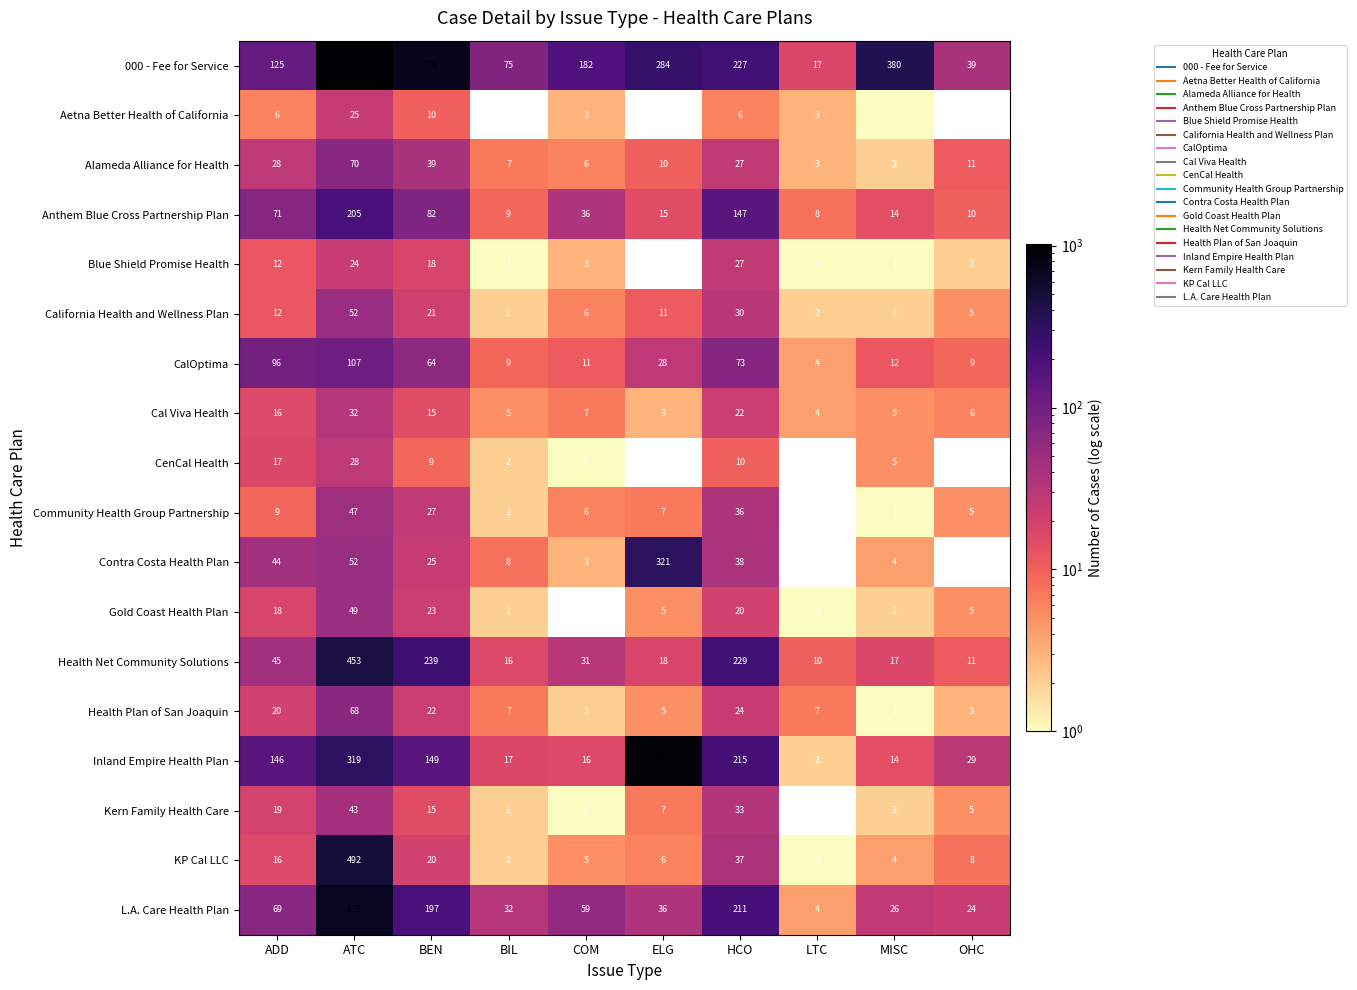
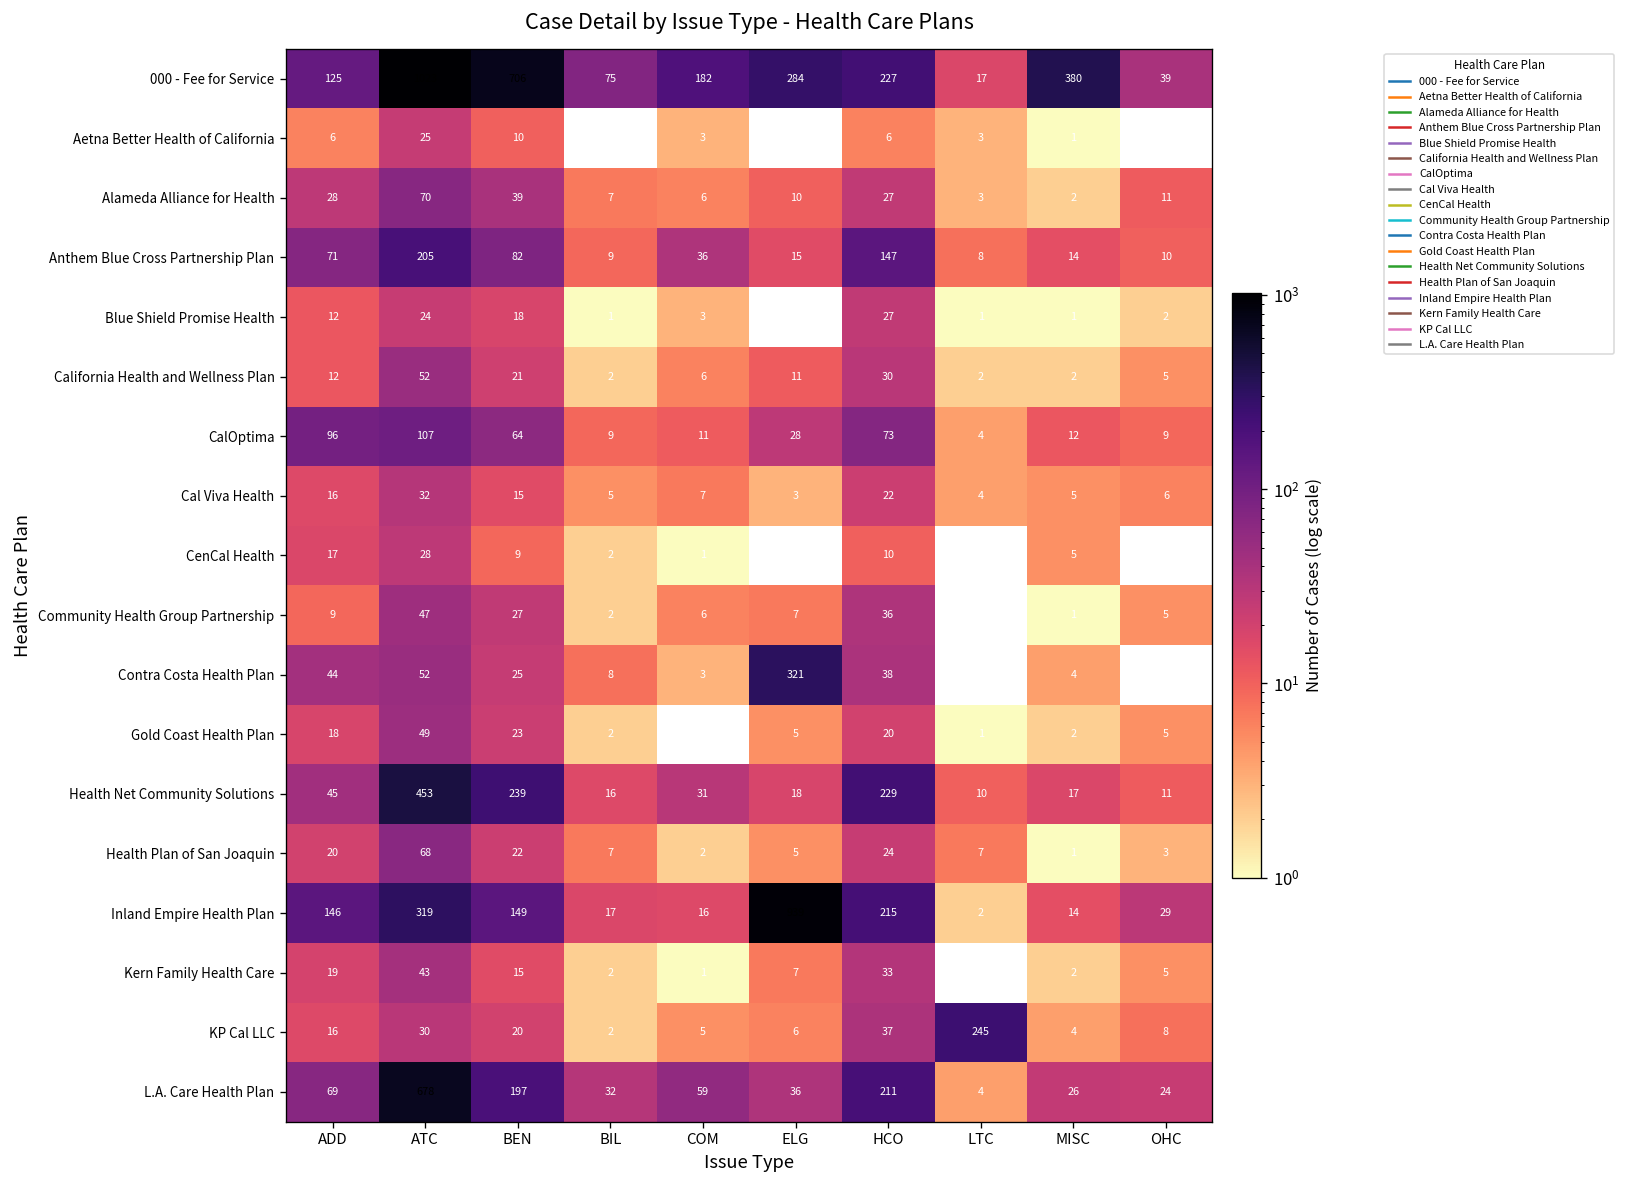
  {
    "000 - Fee for Service": {
      "ADD": 125,
      "BIL": 75,
      "COM": 182,
      "ELG": 284,
      "HCO": 227,
      "LTC": 17,
      "MISC": 380,
      "OHC": 39
    },
    "Aetna Better Health of California": {
      "ADD": 6,
      "ATC": 25,
      "BEN": 10,
      "COM": 3,
      "HCO": 6,
      "LTC": 3,
      "MISC": 1
    },
    "Alameda Alliance for Health": {
      "ADD": 28,
      "ATC": 70,
      "BEN": 39,
      "BIL": 7,
      "COM": 6,
      "ELG": 10,
      "HCO": 27,
      "LTC": 3,
      "MISC": 2,
      "OHC": 11
    },
    "Anthem Blue Cross Partnership Plan": {
      "ADD": 71,
      "ATC": 205,
      "BEN": 82,
      "BIL": 9,
      "COM": 36,
      "ELG": 15,
      "HCO": 147,
      "LTC": 8,
      "MISC": 14,
      "OHC": 10
    },
    "Blue Shield Promise Health": {
      "ADD": 12,
      "ATC": 24,
      "BEN": 18,
      "BIL": 1,
      "COM": 3,
      "HCO": 27,
      "LTC": 1,
      "MISC": 1,
      "OHC": 2
    },
    "California Health and Wellness Plan": {
      "ADD": 12,
      "ATC": 52,
      "BEN": 21,
      "BIL": 2,
      "COM": 6,
      "ELG": 11,
      "HCO": 30,
      "LTC": 2,
      "MISC": 2,
      "OHC": 5
    },
    "CalOptima": {
      "ADD": 96,
      "ATC": 107,
      "BEN": 64,
      "BIL": 9,
      "COM": 11,
      "ELG": 28,
      "HCO": 73,
      "LTC": 4,
      "MISC": 12,
      "OHC": 9
    },
    "Cal Viva Health": {
      "ADD": 16,
      "ATC": 32,
      "BEN": 15,
      "BIL": 5,
      "COM": 7,
      "ELG": 3,
      "HCO": 22,
      "LTC": 4,
      "MISC": 5,
      "OHC": 6
    },
    "CenCal Health": {
      "ADD": 17,
      "ATC": 28,
      "BEN": 9,
      "BIL": 2,
      "COM": 1,
      "HCO": 10,
      "MISC": 5
    },
    "Community Health Group Partnership": {
      "ADD": 9,
      "ATC": 47,
      "BEN": 27,
      "BIL": 2,
      "COM": 6,
      "ELG": 7,
      "HCO": 36,
      "MISC": 1,
      "OHC": 5
    },
    "Contra Costa Health Plan": {
      "ADD": 44,
      "ATC": 52,
      "BEN": 25,
      "BIL": 8,
      "COM": 3,
      "ELG": 321,
      "HCO": 38,
      "MISC": 4
    },
    "Gold Coast Health Plan": {
      "ADD": 18,
      "ATC": 49,
      "BEN": 23,
      "BIL": 2,
      "ELG": 5,
      "HCO": 20,
      "LTC": 1,
      "MISC": 2,
      "OHC": 5
    },
    "Health Net Community Solutions": {
      "ADD": 45,
      "ATC": 453,
      "BEN": 239,
      "BIL": 16,
      "COM": 31,
      "ELG": 18,
      "HCO": 229,
      "LTC": 10,
      "MISC": 17,
      "OHC": 11
    },
    "Health Plan of San Joaquin": {
      "ADD": 20,
      "ATC": 68,
      "BEN": 22,
      "BIL": 7,
      "COM": 2,
      "ELG": 5,
      "HCO": 24,
      "LTC": 7,
      "MISC": 1,
      "OHC": 3
    },
    "Inland Empire Health Plan": {
      "ADD": 146,
      "ATC": 319,
      "BEN": 149,
      "BIL": 17,
      "COM": 16,
      "HCO": 215,
      "LTC": 2,
      "MISC": 14,
      "OHC": 29
    },
    "Kern Family Health Care": {
      "ADD": 19,
      "ATC": 43,
      "BEN": 15,
      "BIL": 2,
      "COM": 1,
      "ELG": 7,
      "HCO": 33,
      "MISC": 2,
      "OHC": 5
    },
    "KP Cal LLC": {
      "ADD": 16,
-     "ATC": 492,
+     "ATC": 30,
      "BEN": 20,
      "BIL": 2,
      "COM": 5,
      "ELG": 6,
      "HCO": 37,
-     "LTC": 1,
+     "LTC": 245,
      "MISC": 4,
      "OHC": 8
    },
    "L.A. Care Health Plan": {
      "ADD": 69,
      "BEN": 197,
      "BIL": 32,
      "COM": 59,
      "ELG": 36,
      "HCO": 211,
      "LTC": 4,
      "MISC": 26,
      "OHC": 24
    }
  }
